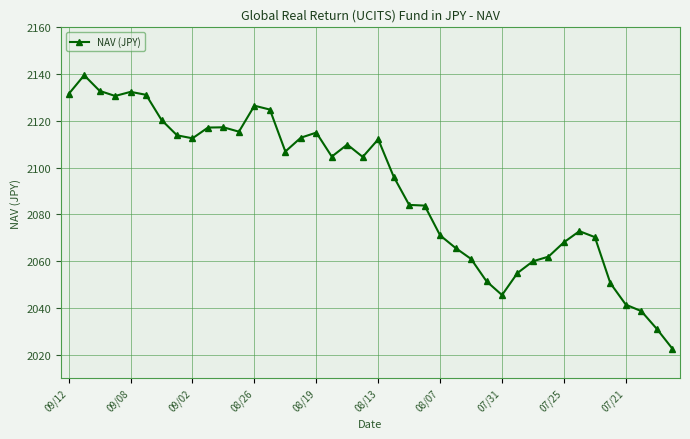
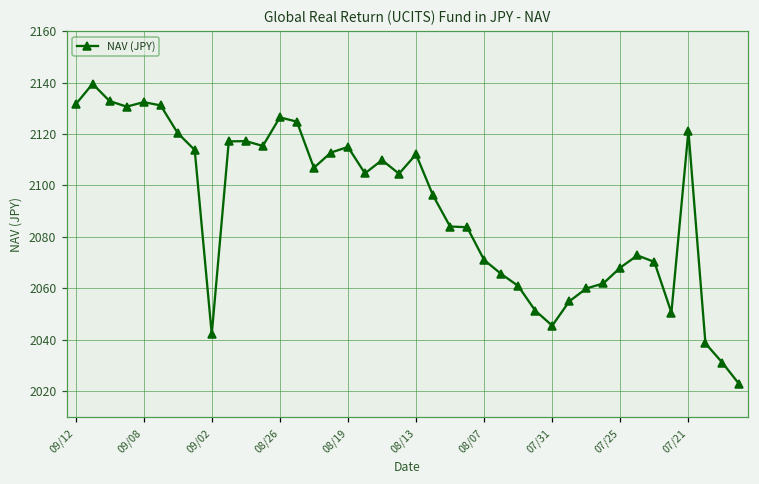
  {
    "09/12": 2132,
    "09/08": 2132,
-   "09/02": 2113,
+   "09/02": 2042,
    "08/26": 2126,
    "08/19": 2115,
    "08/13": 2112,
    "08/07": 2071,
    "07/31": 2046,
    "07/25": 2068,
-   "07/21": 2041
+   "07/21": 2121
  }
